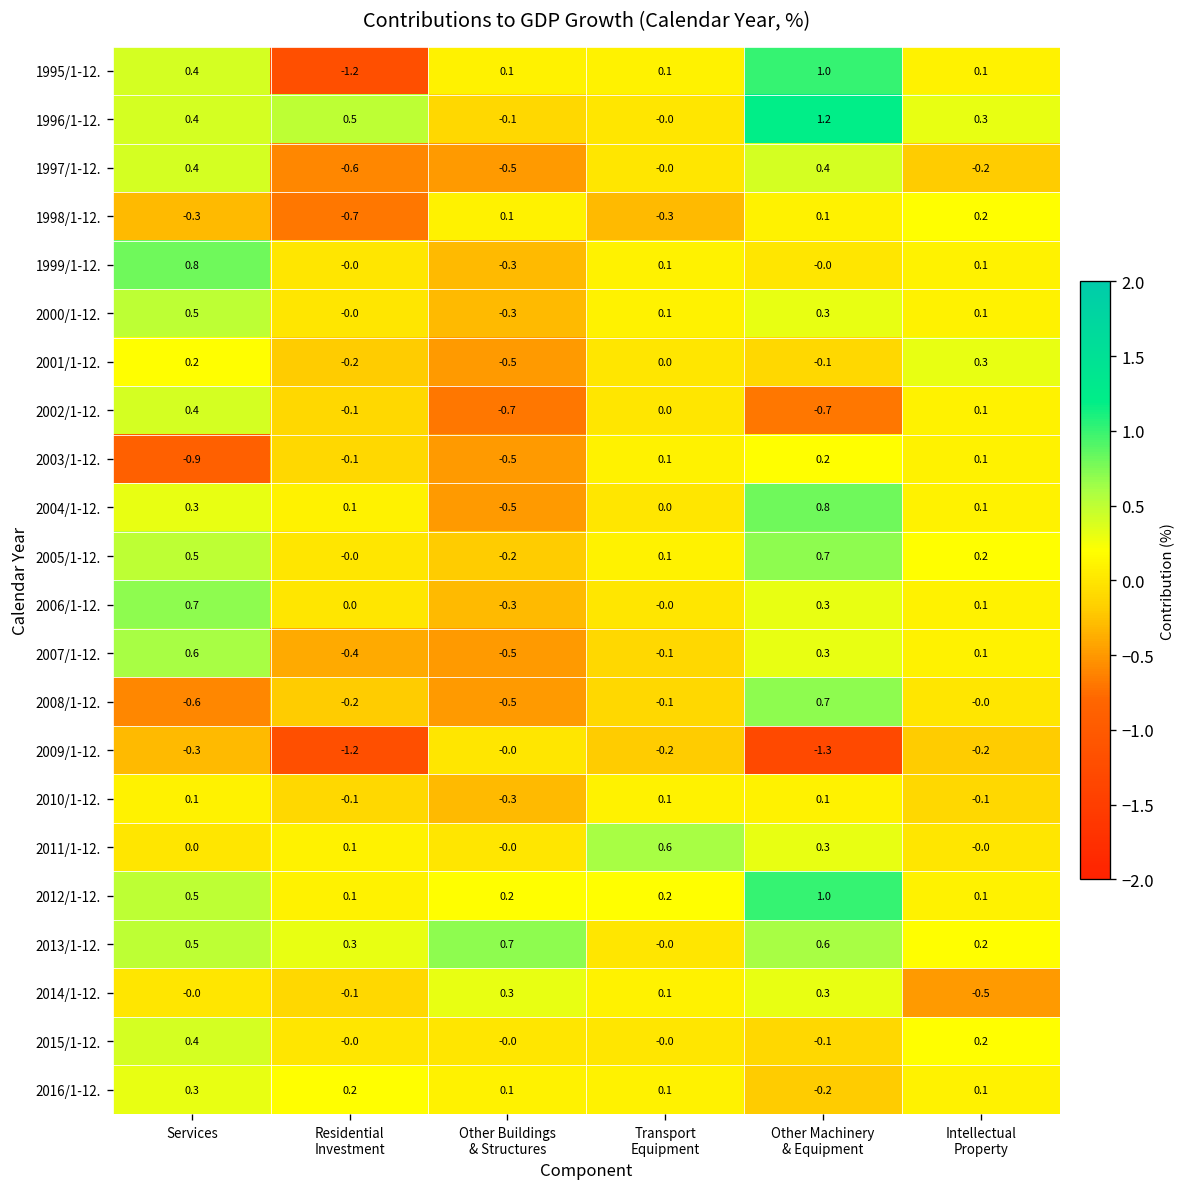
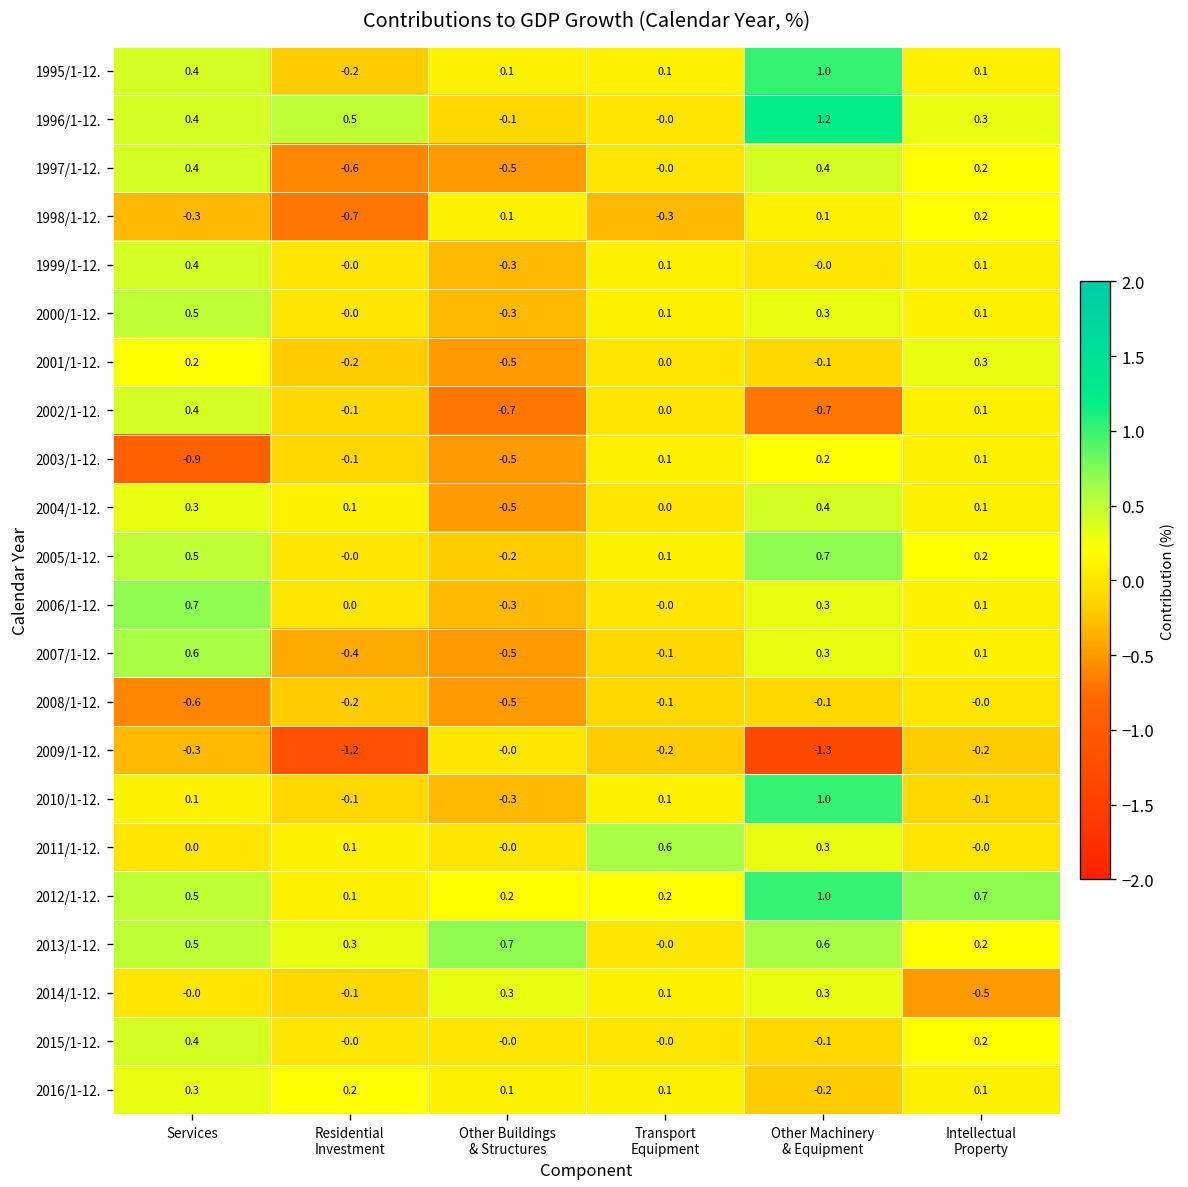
  {
    "1995/1-12.": {
      "Services": 0.4,
-     "Residential Investment": -1.2,
+     "Residential Investment": -0.2,
      "Other Buildings & Structures": 0.1,
      "Transport Equipment": 0.1,
      "Other Machinery & Equipment": 1.0,
      "Intellectual Property": 0.1
    },
    "1996/1-12.": {
      "Services": 0.4,
      "Residential Investment": 0.5,
      "Other Buildings & Structures": -0.1,
      "Transport Equipment": -0.0,
      "Other Machinery & Equipment": 1.2,
      "Intellectual Property": 0.3
    },
    "1997/1-12.": {
      "Services": 0.4,
      "Residential Investment": -0.6,
      "Other Buildings & Structures": -0.5,
      "Transport Equipment": -0.0,
      "Other Machinery & Equipment": 0.4,
-     "Intellectual Property": -0.2
+     "Intellectual Property": 0.2
    },
    "1998/1-12.": {
      "Services": -0.3,
      "Residential Investment": -0.7,
      "Other Buildings & Structures": 0.1,
      "Transport Equipment": -0.3,
      "Other Machinery & Equipment": 0.1,
      "Intellectual Property": 0.2
    },
    "1999/1-12.": {
-     "Services": 0.8,
+     "Services": 0.4,
      "Residential Investment": -0.0,
      "Other Buildings & Structures": -0.3,
      "Transport Equipment": 0.1,
      "Other Machinery & Equipment": -0.0,
      "Intellectual Property": 0.1
    },
    "2000/1-12.": {
      "Services": 0.5,
      "Residential Investment": -0.0,
      "Other Buildings & Structures": -0.3,
      "Transport Equipment": 0.1,
      "Other Machinery & Equipment": 0.3,
      "Intellectual Property": 0.1
    },
    "2001/1-12.": {
      "Services": 0.2,
      "Residential Investment": -0.2,
      "Other Buildings & Structures": -0.5,
      "Transport Equipment": 0.0,
      "Other Machinery & Equipment": -0.1,
      "Intellectual Property": 0.3
    },
    "2002/1-12.": {
      "Services": 0.4,
      "Residential Investment": -0.1,
      "Other Buildings & Structures": -0.7,
      "Transport Equipment": 0.0,
      "Other Machinery & Equipment": -0.7,
      "Intellectual Property": 0.1
    },
    "2003/1-12.": {
      "Services": -0.9,
      "Residential Investment": -0.1,
      "Other Buildings & Structures": -0.5,
      "Transport Equipment": 0.1,
      "Other Machinery & Equipment": 0.2,
      "Intellectual Property": 0.1
    },
    "2004/1-12.": {
      "Services": 0.3,
      "Residential Investment": 0.1,
      "Other Buildings & Structures": -0.5,
      "Transport Equipment": 0.0,
-     "Other Machinery & Equipment": 0.8,
+     "Other Machinery & Equipment": 0.4,
      "Intellectual Property": 0.1
    },
    "2005/1-12.": {
      "Services": 0.5,
      "Residential Investment": -0.0,
      "Other Buildings & Structures": -0.2,
      "Transport Equipment": 0.1,
      "Other Machinery & Equipment": 0.7,
      "Intellectual Property": 0.2
    },
    "2006/1-12.": {
      "Services": 0.7,
      "Residential Investment": 0.0,
      "Other Buildings & Structures": -0.3,
      "Transport Equipment": -0.0,
      "Other Machinery & Equipment": 0.3,
      "Intellectual Property": 0.1
    },
    "2007/1-12.": {
      "Services": 0.6,
      "Residential Investment": -0.4,
      "Other Buildings & Structures": -0.5,
      "Transport Equipment": -0.1,
      "Other Machinery & Equipment": 0.3,
      "Intellectual Property": 0.1
    },
    "2008/1-12.": {
      "Services": -0.6,
      "Residential Investment": -0.2,
      "Other Buildings & Structures": -0.5,
      "Transport Equipment": -0.1,
-     "Other Machinery & Equipment": 0.7,
+     "Other Machinery & Equipment": -0.1,
      "Intellectual Property": -0.0
    },
    "2009/1-12.": {
      "Services": -0.3,
      "Residential Investment": -1.2,
      "Other Buildings & Structures": -0.0,
      "Transport Equipment": -0.2,
      "Other Machinery & Equipment": -1.3,
      "Intellectual Property": -0.2
    },
    "2010/1-12.": {
      "Services": 0.1,
      "Residential Investment": -0.1,
      "Other Buildings & Structures": -0.3,
      "Transport Equipment": 0.1,
-     "Other Machinery & Equipment": 0.1,
+     "Other Machinery & Equipment": 1.0,
      "Intellectual Property": -0.1
    },
    "2011/1-12.": {
      "Services": 0.0,
      "Residential Investment": 0.1,
      "Other Buildings & Structures": -0.0,
      "Transport Equipment": 0.6,
      "Other Machinery & Equipment": 0.3,
      "Intellectual Property": -0.0
    },
    "2012/1-12.": {
      "Services": 0.5,
      "Residential Investment": 0.1,
      "Other Buildings & Structures": 0.2,
      "Transport Equipment": 0.2,
      "Other Machinery & Equipment": 1.0,
-     "Intellectual Property": 0.1
+     "Intellectual Property": 0.7
    },
    "2013/1-12.": {
      "Services": 0.5,
      "Residential Investment": 0.3,
      "Other Buildings & Structures": 0.7,
      "Transport Equipment": -0.0,
      "Other Machinery & Equipment": 0.6,
      "Intellectual Property": 0.2
    },
    "2014/1-12.": {
      "Services": -0.0,
      "Residential Investment": -0.1,
      "Other Buildings & Structures": 0.3,
      "Transport Equipment": 0.1,
      "Other Machinery & Equipment": 0.3,
      "Intellectual Property": -0.5
    },
    "2015/1-12.": {
      "Services": 0.4,
      "Residential Investment": -0.0,
      "Other Buildings & Structures": -0.0,
      "Transport Equipment": -0.0,
      "Other Machinery & Equipment": -0.1,
      "Intellectual Property": 0.2
    },
    "2016/1-12.": {
      "Services": 0.3,
      "Residential Investment": 0.2,
      "Other Buildings & Structures": 0.1,
      "Transport Equipment": 0.1,
      "Other Machinery & Equipment": -0.2,
      "Intellectual Property": 0.1
    }
  }
